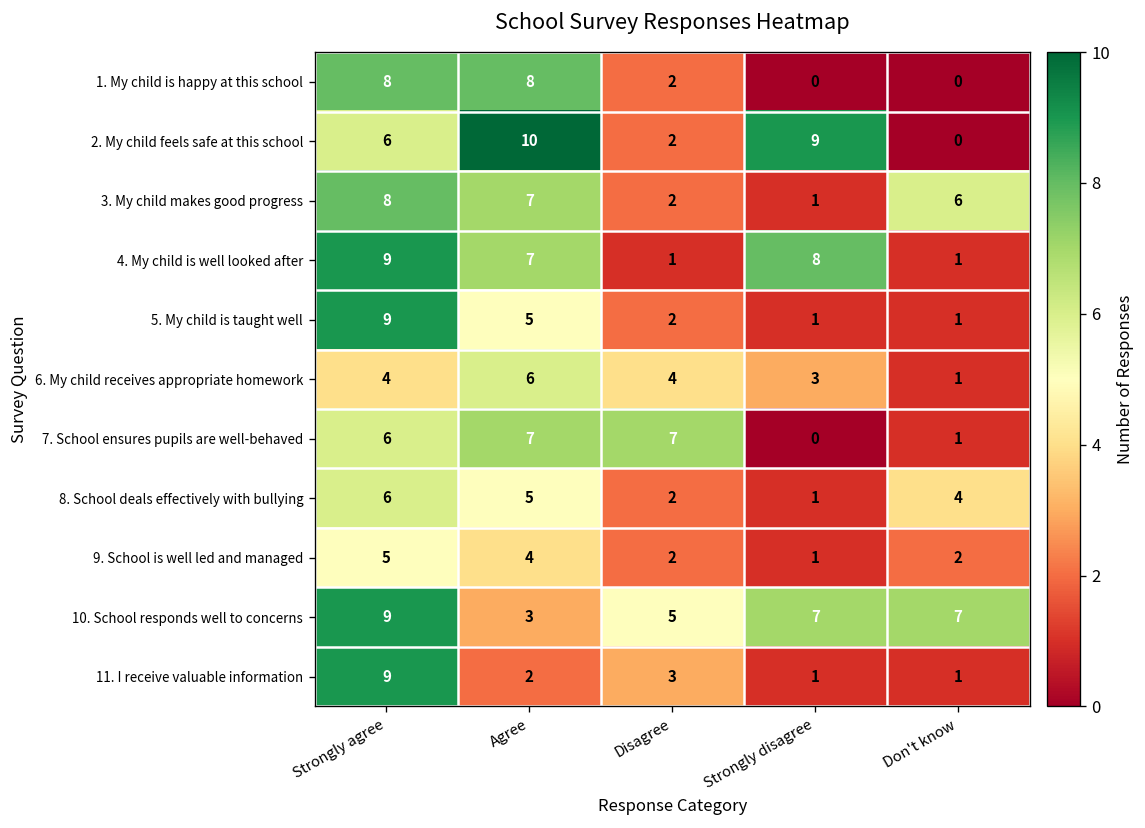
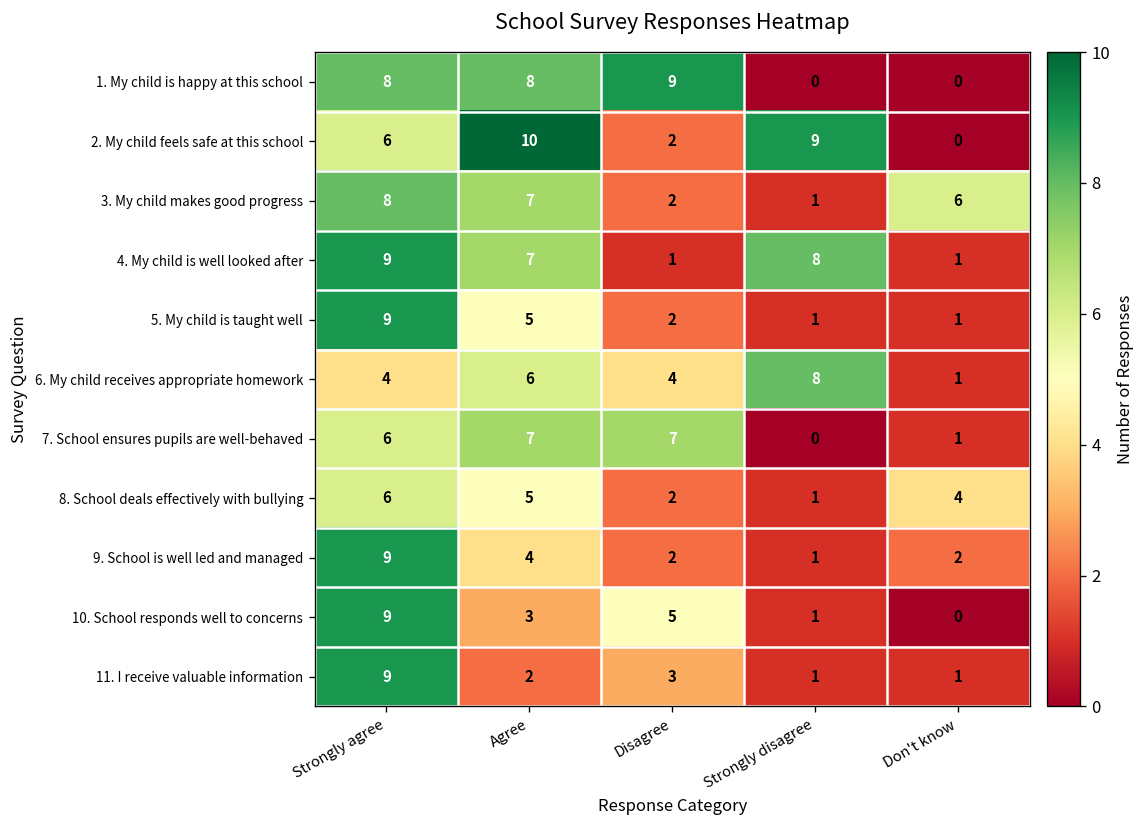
  {
    "1. My child is happy at this school": {
      "Strongly agree": 8,
      "Agree": 8,
-     "Disagree": 2,
+     "Disagree": 9,
      "Strongly disagree": 0,
      "Don't know": 0
    },
    "2. My child feels safe at this school": {
      "Strongly agree": 6,
      "Agree": 10,
      "Disagree": 2,
      "Strongly disagree": 9,
      "Don't know": 0
    },
    "3. My child makes good progress": {
      "Strongly agree": 8,
      "Agree": 7,
      "Disagree": 2,
      "Strongly disagree": 1,
      "Don't know": 6
    },
    "4. My child is well looked after": {
      "Strongly agree": 9,
      "Agree": 7,
      "Disagree": 1,
      "Strongly disagree": 8,
      "Don't know": 1
    },
    "5. My child is taught well": {
      "Strongly agree": 9,
      "Agree": 5,
      "Disagree": 2,
      "Strongly disagree": 1,
      "Don't know": 1
    },
    "6. My child receives appropriate homework": {
      "Strongly agree": 4,
      "Agree": 6,
      "Disagree": 4,
-     "Strongly disagree": 3,
+     "Strongly disagree": 8,
      "Don't know": 1
    },
    "7. School ensures pupils are well-behaved": {
      "Strongly agree": 6,
      "Agree": 7,
      "Disagree": 7,
      "Strongly disagree": 0,
      "Don't know": 1
    },
    "8. School deals effectively with bullying": {
      "Strongly agree": 6,
      "Agree": 5,
      "Disagree": 2,
      "Strongly disagree": 1,
      "Don't know": 4
    },
    "9. School is well led and managed": {
-     "Strongly agree": 5,
+     "Strongly agree": 9,
      "Agree": 4,
      "Disagree": 2,
      "Strongly disagree": 1,
      "Don't know": 2
    },
    "10. School responds well to concerns": {
      "Strongly agree": 9,
      "Agree": 3,
      "Disagree": 5,
-     "Strongly disagree": 7,
-     "Don't know": 7
+     "Strongly disagree": 1,
+     "Don't know": 0
    },
    "11. I receive valuable information": {
      "Strongly agree": 9,
      "Agree": 2,
      "Disagree": 3,
      "Strongly disagree": 1,
      "Don't know": 1
    }
  }
